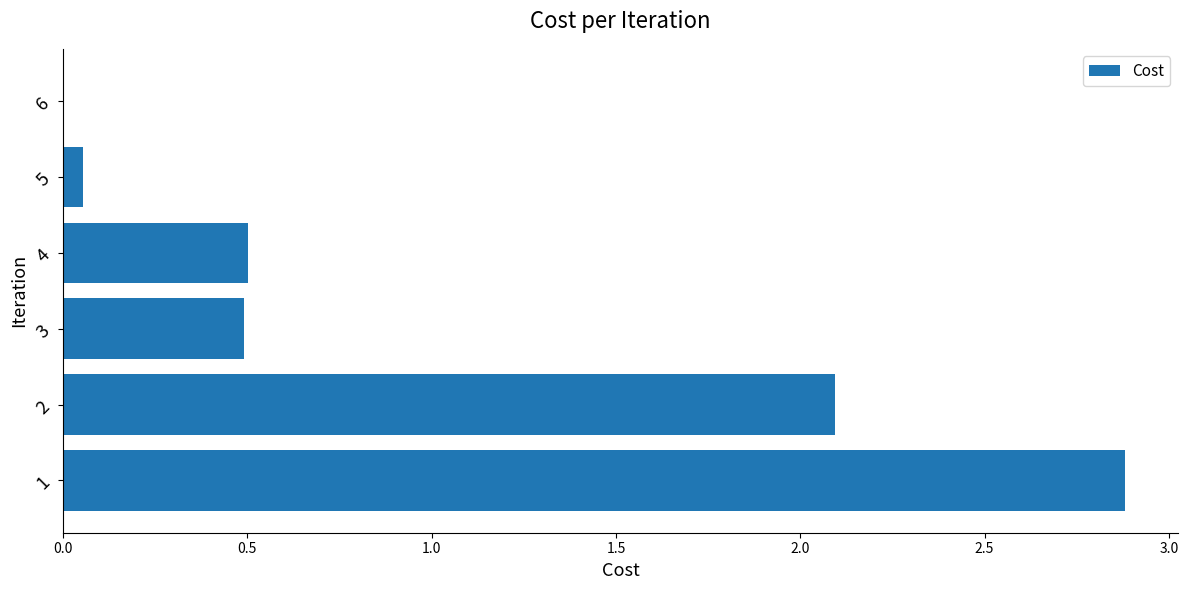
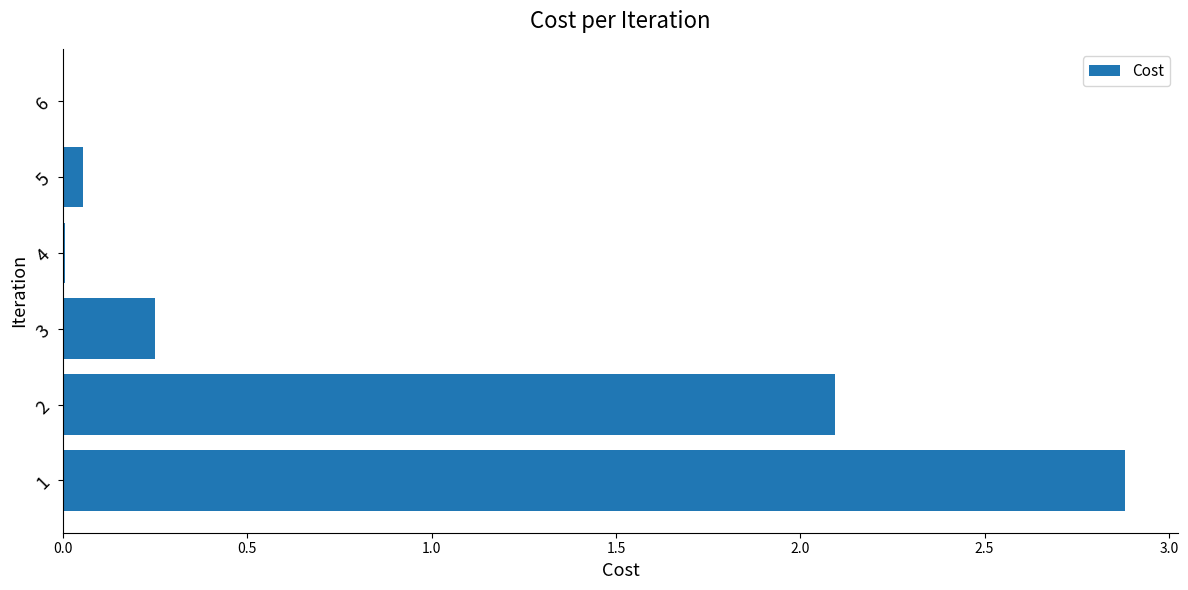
  {
    "5": 0.05,
-   "4": 0.50,
-   "3": 0.49,
+   "4": 0.00,
+   "3": 0.25,
    "2": 2.10,
    "1": 2.88
  }
